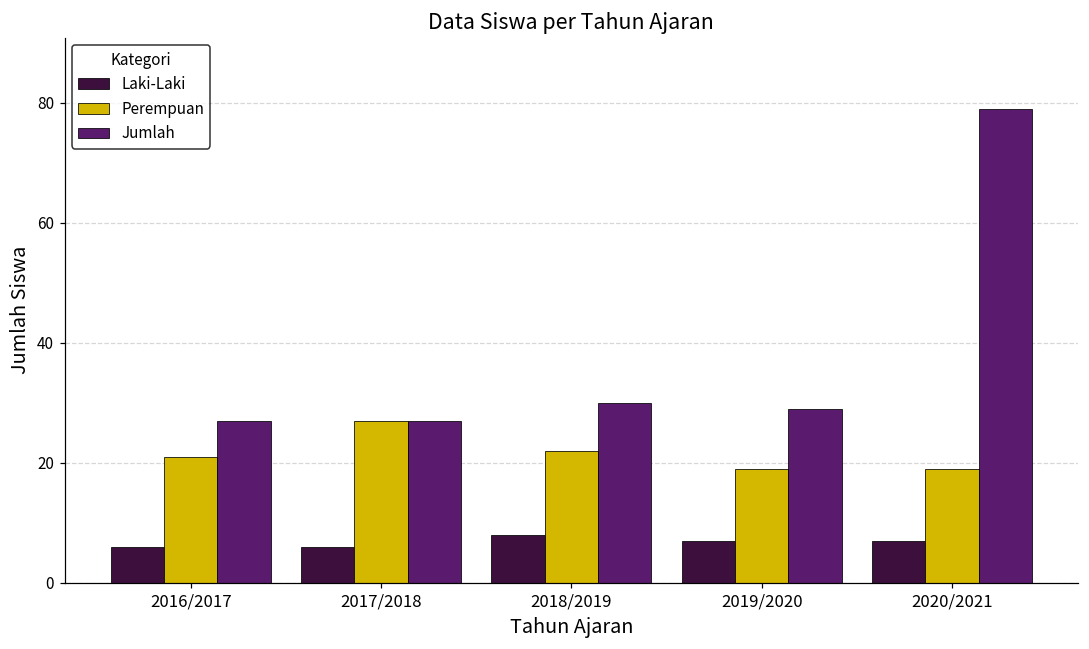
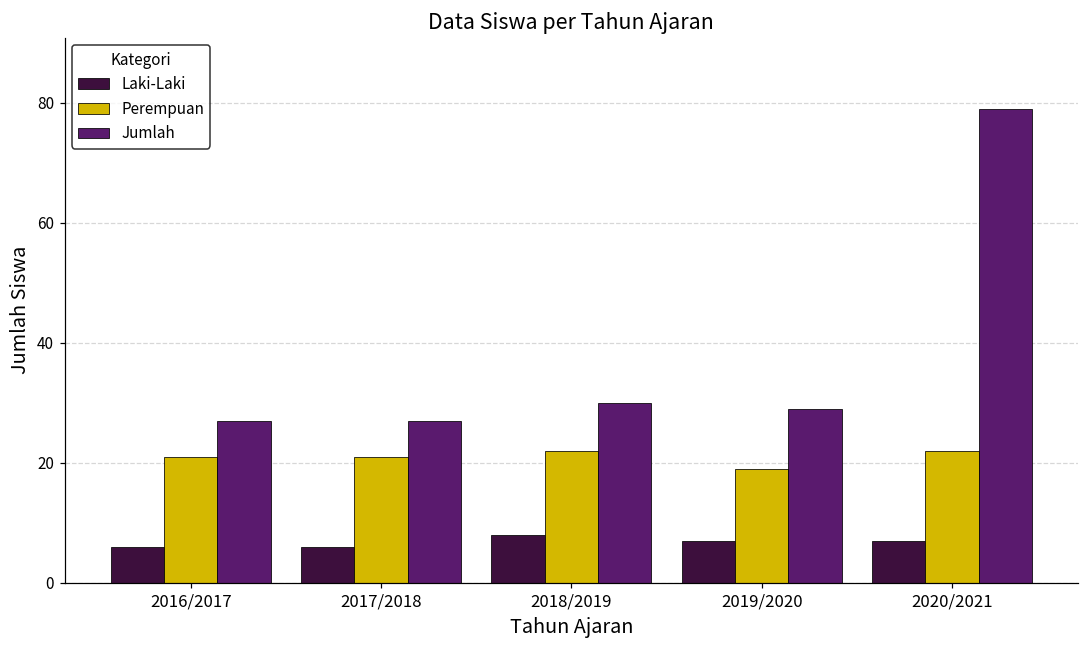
  {
    "Perempuan": {
      "2016/2017": 21,
-     "2017/2018": 27,
+     "2017/2018": 21,
      "2018/2019": 22,
      "2019/2020": 19,
-     "2020/2021": 19
+     "2020/2021": 22
    }
  }
